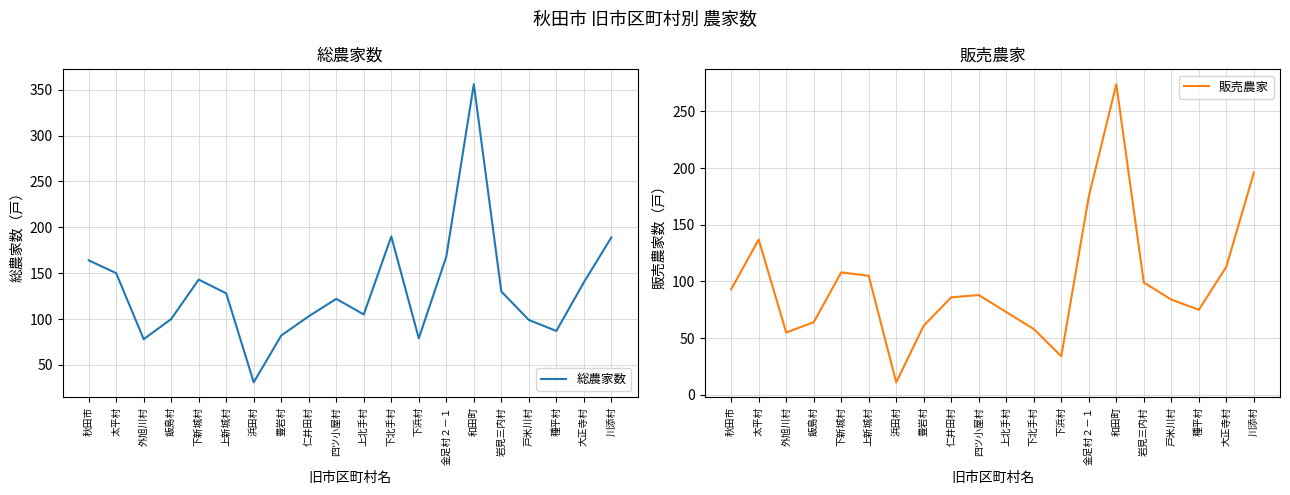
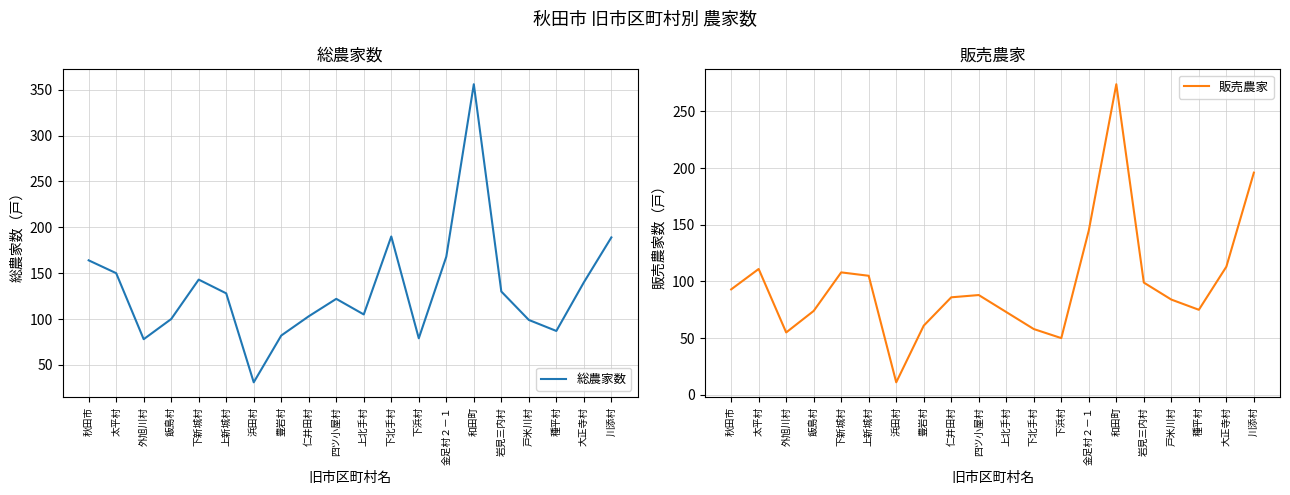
  {
    "総農家数": {
      "秋田市": 160,
      "太平村": 150,
      "外旭川村": 80,
      "飯島村": 100,
      "下新城村": 140,
      "上新城村": 130,
      "浜田村": 30,
      "豊岩村": 80,
      "仁井田村": 100,
      "四ツ小屋村": 120,
      "上北手村": 110,
      "下北手村": 190,
      "下浜村": 80,
      "金足村２－１": 170,
      "和田町": 360,
      "岩見三内村": 130,
      "戸米川村": 100,
      "種平村": 90,
      "大正寺村": 140,
      "川添村": 190
    },
    "販売農家": {
      "秋田市": 93,
-     "太平村": 137,
+     "太平村": 111,
      "外旭川村": 55,
-     "飯島村": 64,
+     "飯島村": 74,
      "下新城村": 108,
      "上新城村": 105,
      "浜田村": 11,
      "豊岩村": 61,
      "仁井田村": 86,
      "四ツ小屋村": 88,
      "上北手村": 73,
      "下北手村": 58,
-     "下浜村": 34,
-     "金足村２－１": 175,
+     "下浜村": 50,
+     "金足村２－１": 145,
      "和田町": 274,
      "岩見三内村": 99,
      "戸米川村": 84,
      "種平村": 75,
      "大正寺村": 113,
      "川添村": 196
    }
  }
